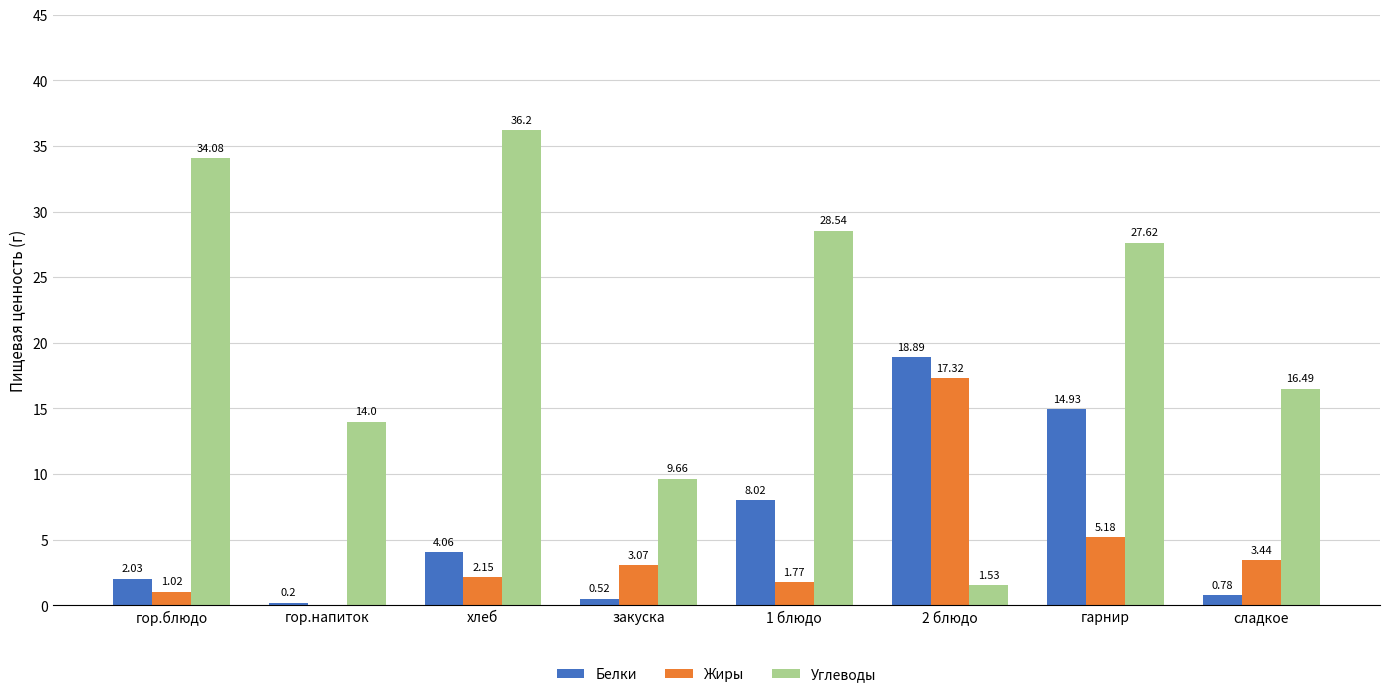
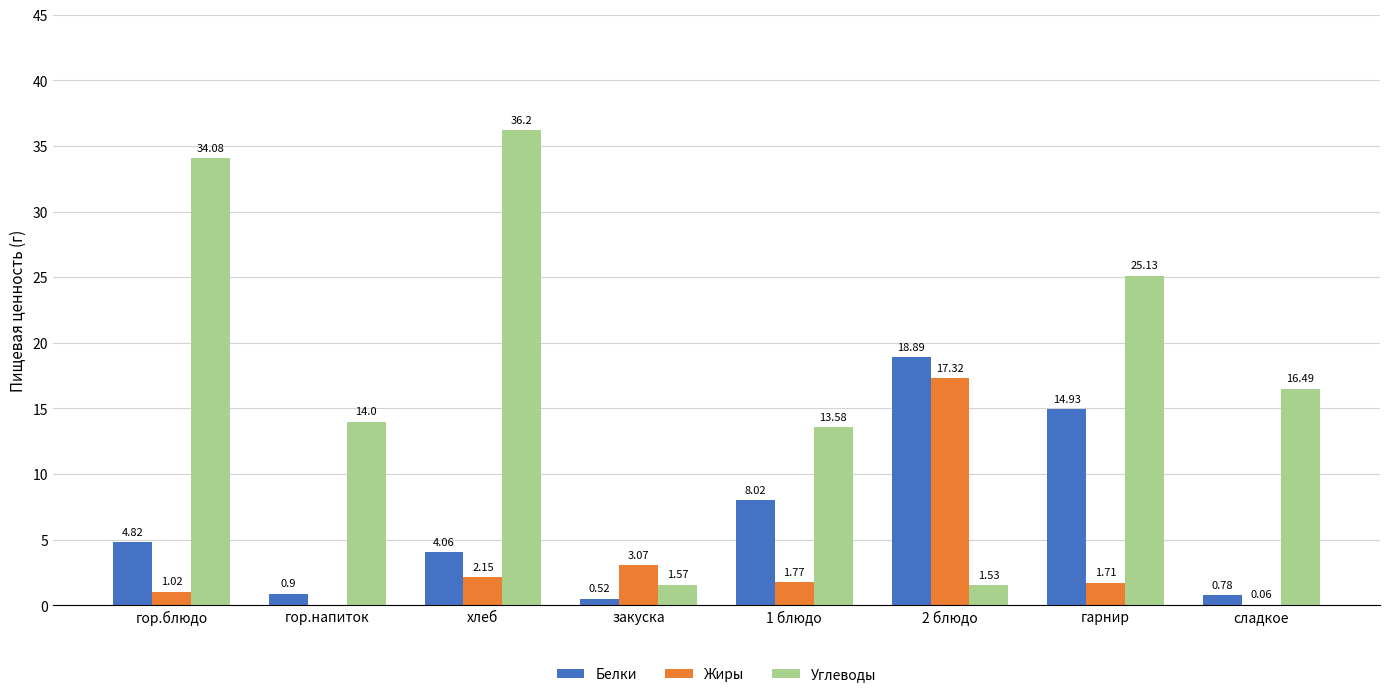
  {
    "Белки": {
-     "гор.блюдо": 2.03,
-     "гор.напиток": 0.2,
+     "гор.блюдо": 4.82,
+     "гор.напиток": 0.9,
      "хлеб": 4.06,
      "закуска": 0.52,
      "1 блюдо": 8.02,
      "2 блюдо": 18.89,
      "гарнир": 14.93,
      "сладкое": 0.78
    },
    "Жиры": {
      "гор.блюдо": 1.02,
      "хлеб": 2.15,
      "закуска": 3.07,
      "1 блюдо": 1.77,
      "2 блюдо": 17.32,
-     "гарнир": 5.18,
-     "сладкое": 3.44
+     "гарнир": 1.71,
+     "сладкое": 0.06
    },
    "Углеводы": {
      "гор.блюдо": 34.08,
      "гор.напиток": 14.0,
      "хлеб": 36.2,
-     "закуска": 9.66,
-     "1 блюдо": 28.54,
+     "закуска": 1.57,
+     "1 блюдо": 13.58,
      "2 блюдо": 1.53,
-     "гарнир": 27.62,
+     "гарнир": 25.13,
      "сладкое": 16.49
    }
  }
